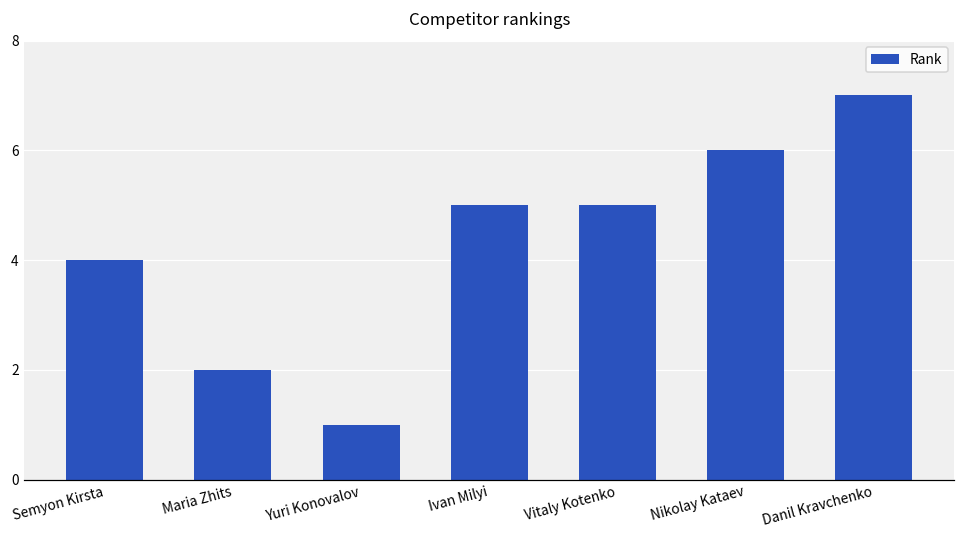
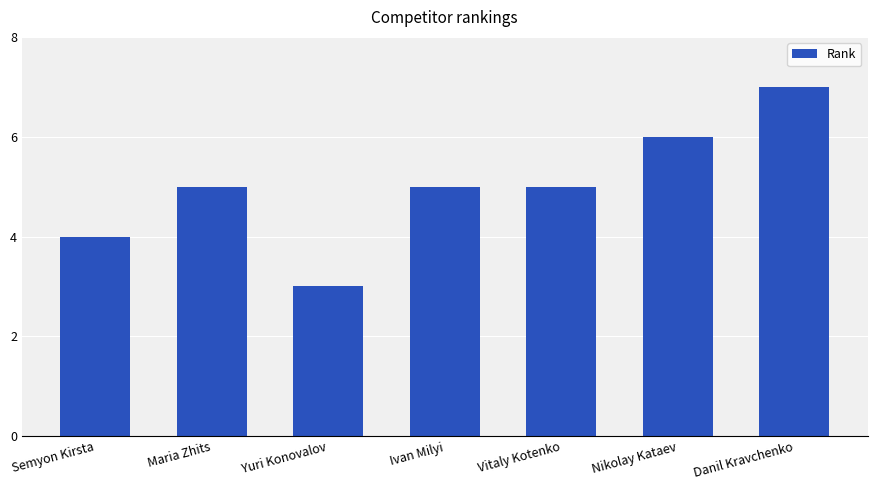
  {
    "Semyon Kirsta": 4,
-   "Maria Zhits": 2,
-   "Yuri Konovalov": 1,
+   "Maria Zhits": 5,
+   "Yuri Konovalov": 3,
    "Ivan Milyi": 5,
    "Vitaly Kotenko": 5,
    "Nikolay Kataev": 6,
    "Danil Kravchenko": 7
  }
